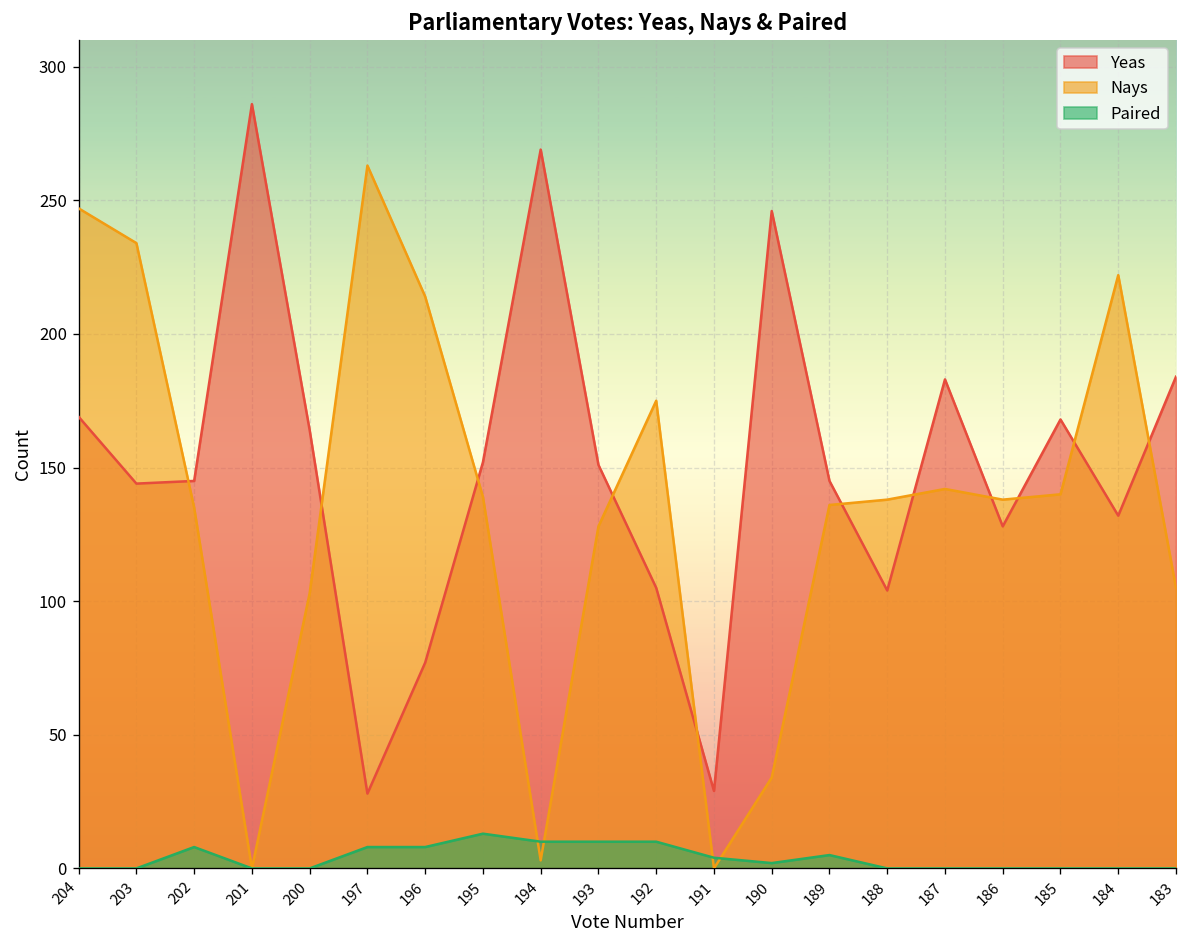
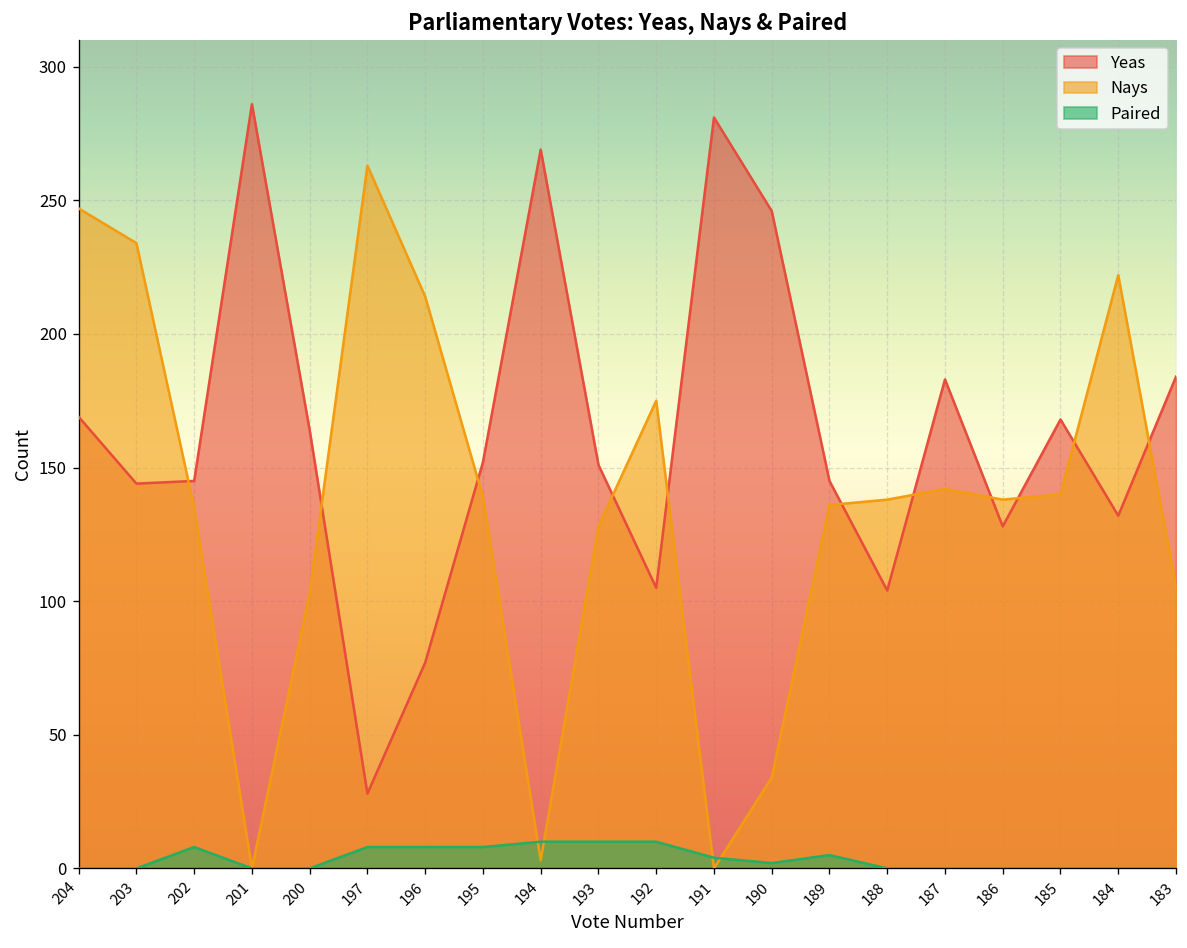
  {
    "Yeas": {
      "204": 169,
      "203": 144,
      "202": 145,
      "201": 286,
      "200": 164,
      "197": 28,
      "196": 77,
      "195": 152,
      "194": 269,
      "193": 151,
      "192": 105,
-     "191": 29,
+     "191": 281,
      "190": 246,
      "189": 145,
      "188": 104,
      "187": 183,
      "186": 128,
      "185": 168,
      "184": 132,
      "183": 184
    },
    "Nays": {
      "204": 247,
      "203": 234,
      "202": 135,
      "200": 103,
      "197": 263,
      "196": 214,
      "195": 139,
      "194": 3,
      "193": 128,
      "192": 175,
      "191": 0,
      "190": 34,
      "189": 136,
      "188": 138,
      "187": 142,
      "186": 138,
      "185": 140,
      "184": 222,
      "183": 105
    },
    "Paired": {
      "204": 0,
      "203": 0,
      "202": 8,
      "200": 0,
      "197": 8,
      "196": 8,
-     "195": 13,
+     "195": 8,
      "194": 10,
      "193": 10,
      "192": 10,
      "191": 4,
      "190": 2,
      "189": 5,
      "188": 0,
      "187": 0,
      "186": 0,
      "185": 0,
      "184": 0,
      "183": 0
    }
  }
